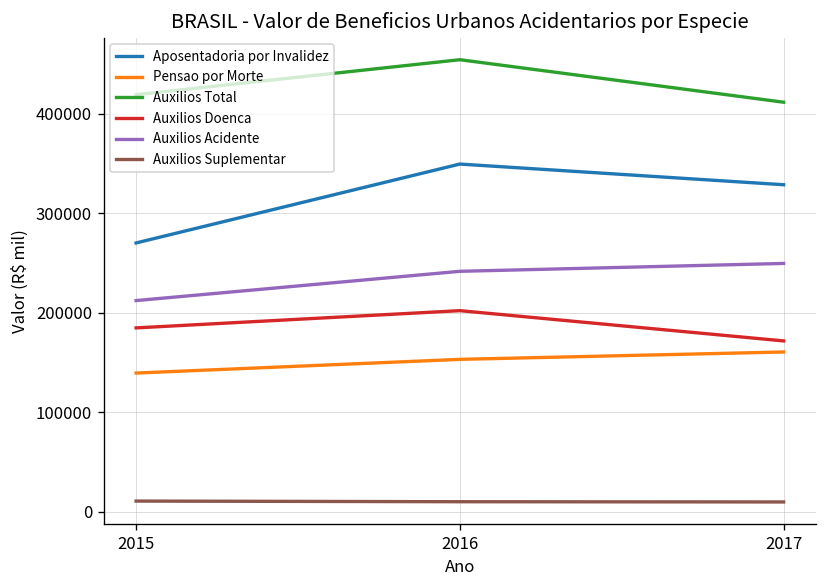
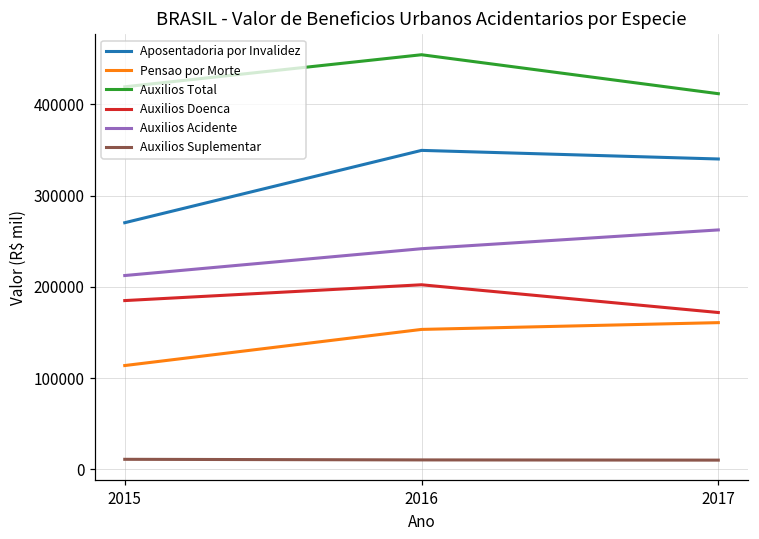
  {
    "Aposentadoria por Invalidez": {
      "2015": 270000,
      "2016": 350000,
-     "2017": 330000
+     "2017": 340000
    },
    "Pensao por Morte": {
-     "2015": 140000,
+     "2015": 110000,
      "2016": 150000,
      "2017": 160000
    },
    "Auxilios Total": {
      "2015": 420000,
      "2016": 450000
    },
    "Auxilios Doenca": {
      "2015": 190000,
      "2016": 200000,
      "2017": 170000
    },
    "Auxilios Acidente": {
      "2015": 210000,
      "2016": 240000,
-     "2017": 250000
+     "2017": 260000
    },
    "Auxilios Suplementar": {
      "2015": 10000,
      "2016": 10000,
      "2017": 10000
    }
  }
